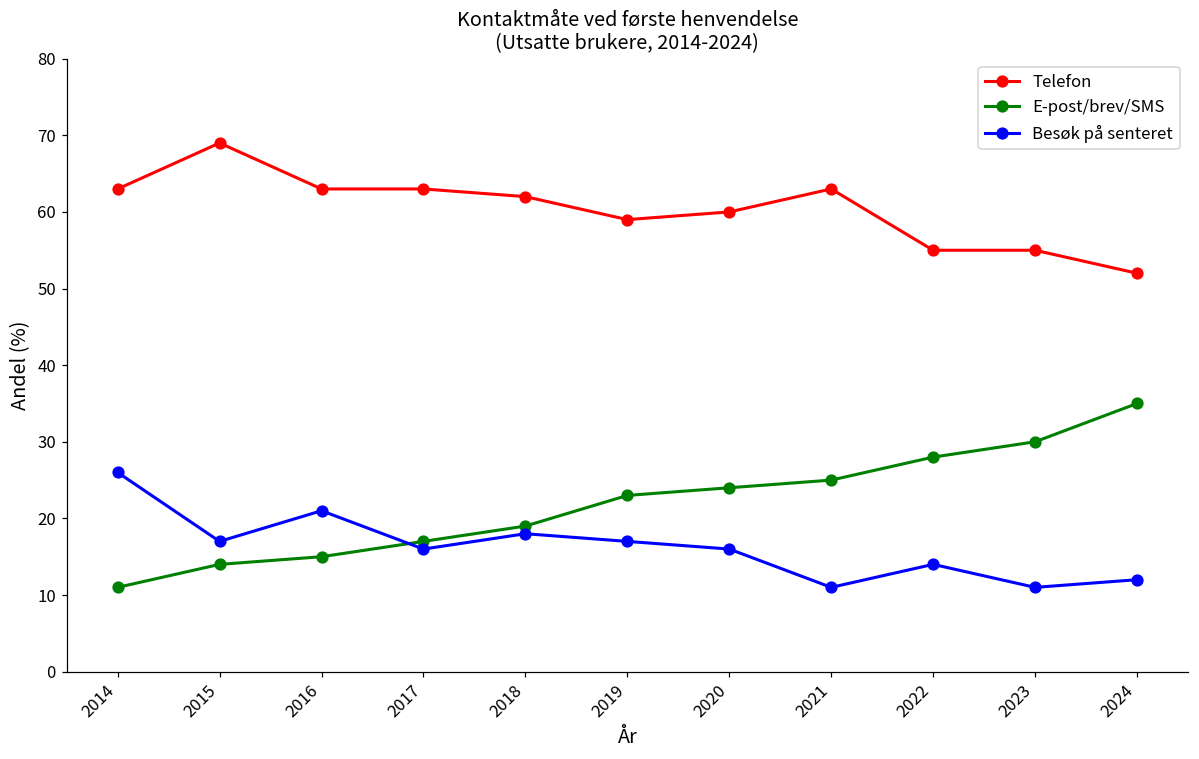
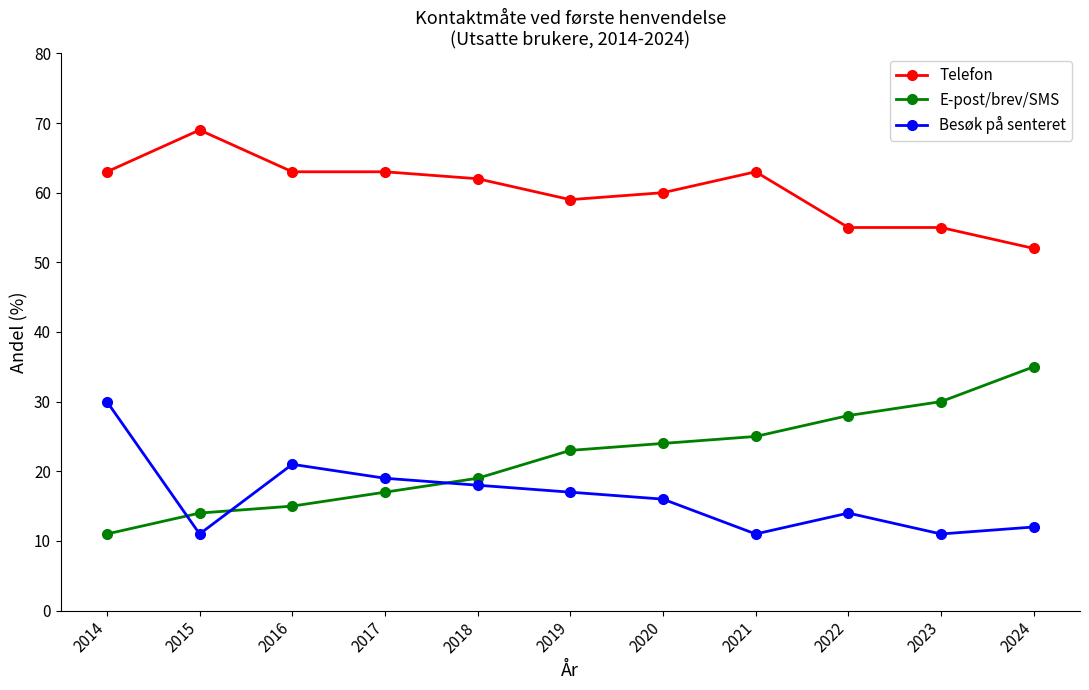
  {
    "Telefon": {
      "2014": 63,
      "2015": 69,
      "2016": 63,
      "2017": 63,
      "2018": 62,
      "2019": 59,
      "2020": 60,
      "2021": 63,
      "2022": 55,
      "2023": 55,
      "2024": 52
    },
    "E-post/brev/SMS": {
      "2014": 11,
      "2015": 14,
      "2016": 15,
      "2017": 17,
      "2018": 19,
      "2019": 23,
      "2020": 24,
      "2021": 25,
      "2022": 28,
      "2023": 30,
      "2024": 35
    },
    "Besøk på senteret": {
-     "2014": 26,
-     "2015": 17,
+     "2014": 30,
+     "2015": 11,
      "2016": 21,
-     "2017": 16,
+     "2017": 19,
      "2018": 18,
      "2019": 17,
      "2020": 16,
      "2021": 11,
      "2022": 14,
      "2023": 11,
      "2024": 12
    }
  }
